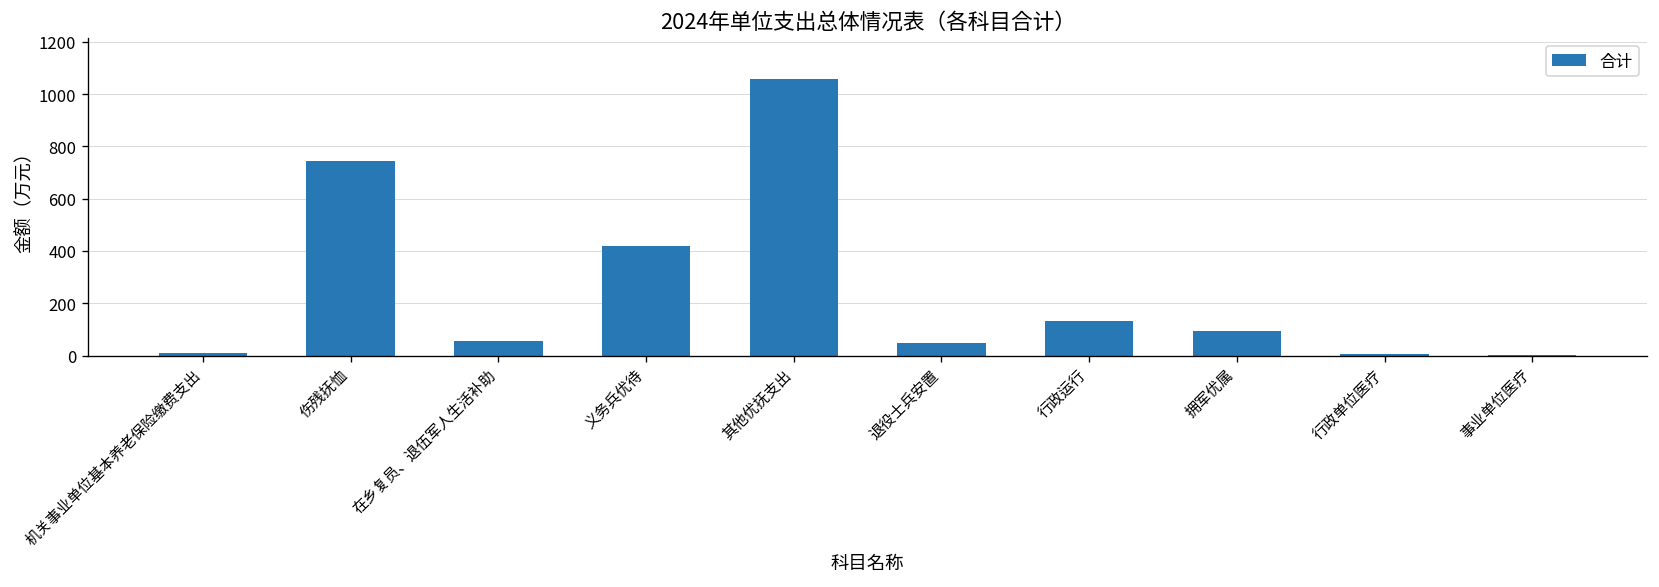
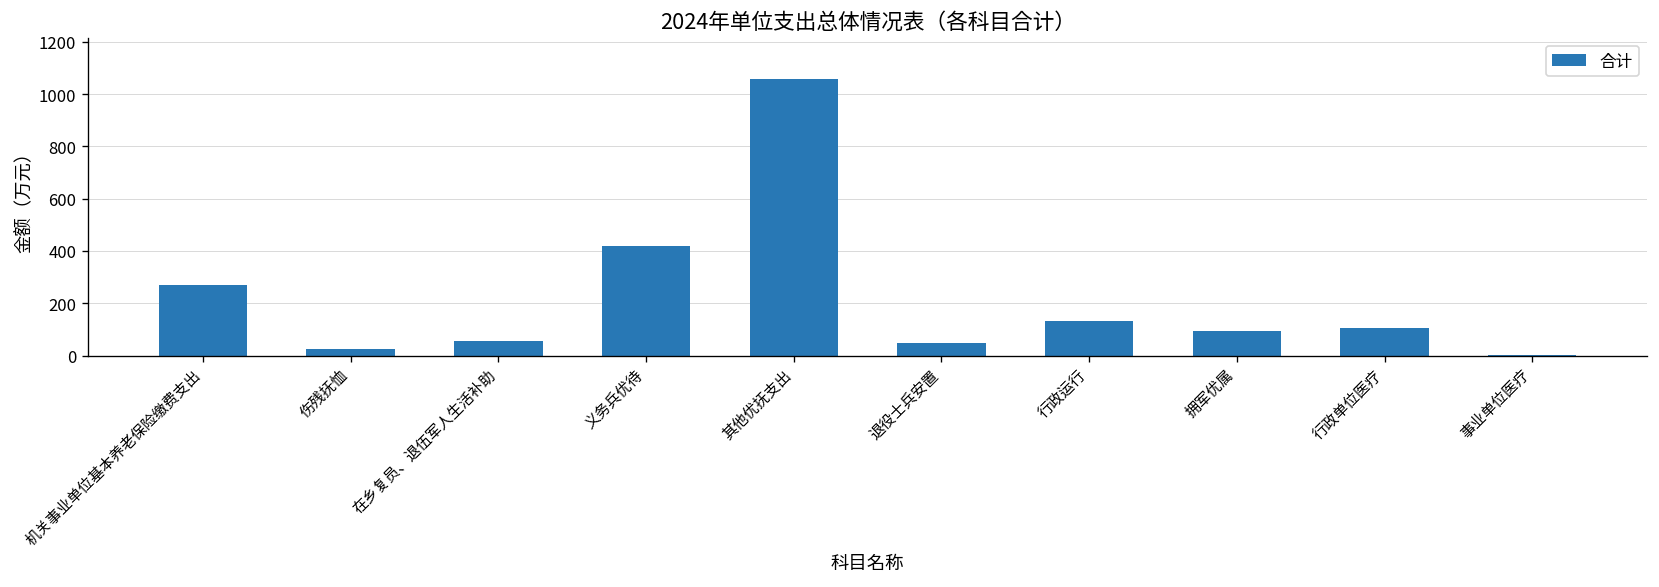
  {
-   "机关事业单位基本养老保险缴费支出": 10,
-   "伤残抚恤": 750,
+   "机关事业单位基本养老保险缴费支出": 270,
+   "伤残抚恤": 30,
    "在乡复员、退伍军人生活补助": 60,
    "义务兵优待": 420,
    "其他优抚支出": 1060,
    "退役士兵安置": 50,
    "行政运行": 130,
    "拥军优属": 90,
-   "行政单位医疗": 0
+   "行政单位医疗": 110
  }
